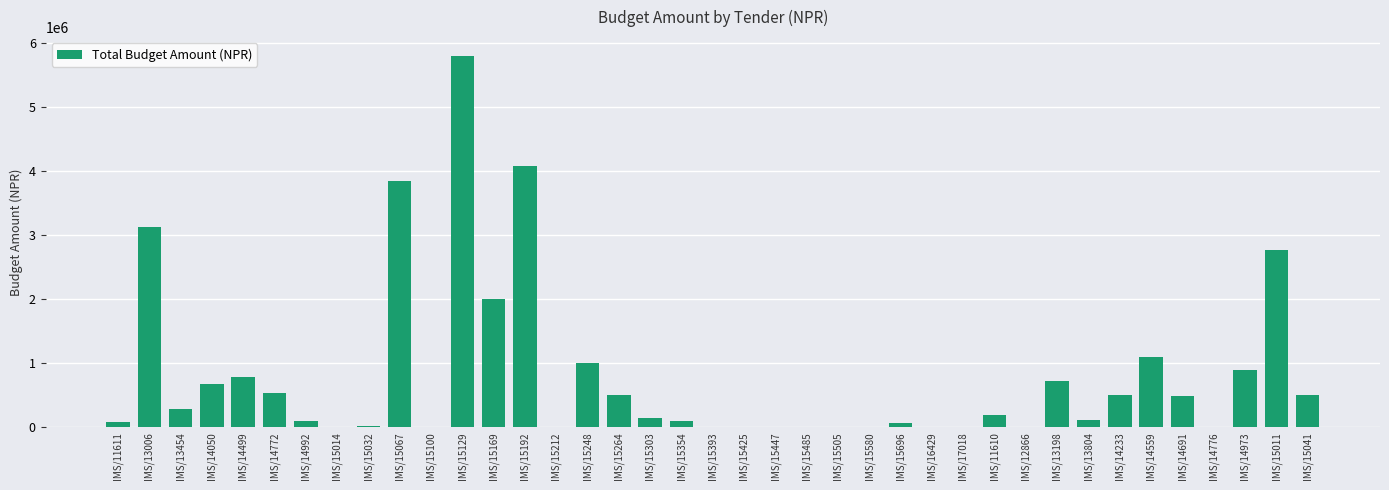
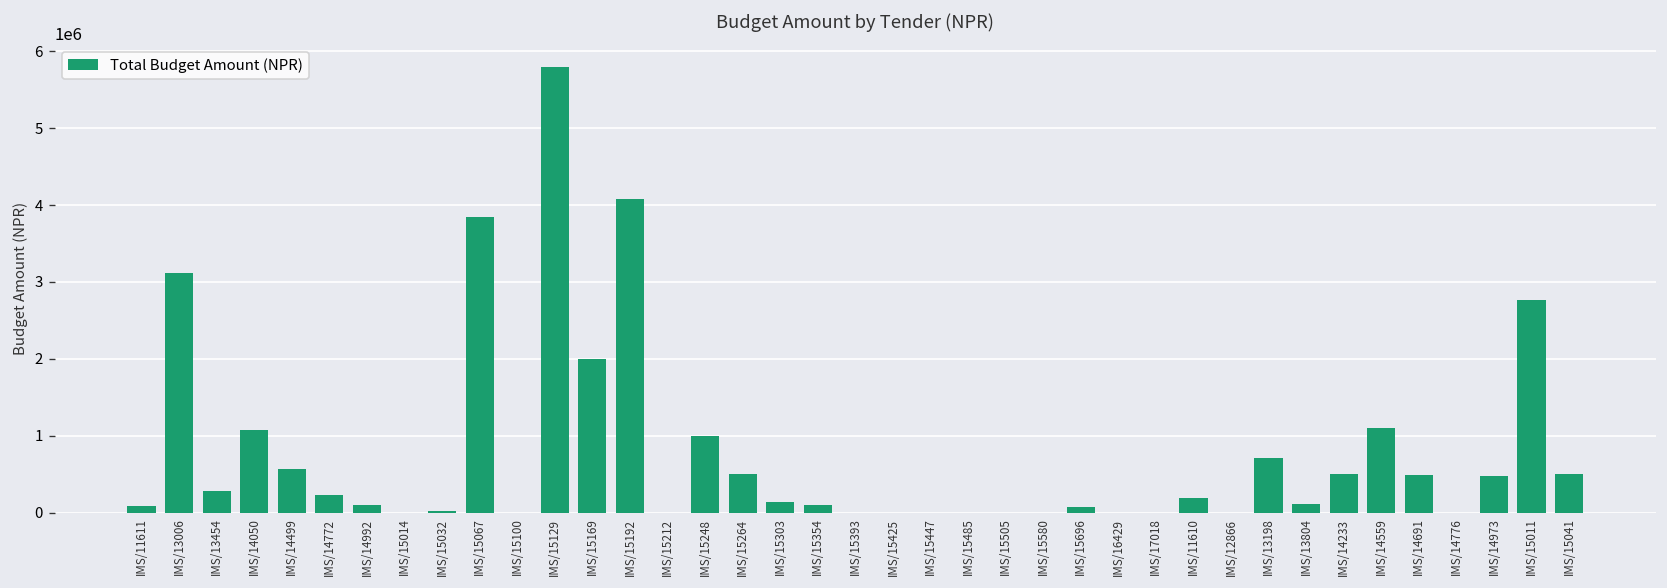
  {
    "IMS/11611": 100000,
    "IMS/13006": 3100000,
    "IMS/13454": 300000,
-   "IMS/14050": 700000,
-   "IMS/14499": 800000,
-   "IMS/14772": 500000,
+   "IMS/14050": 1100000,
+   "IMS/14499": 600000,
+   "IMS/14772": 200000,
    "IMS/14992": 100000,
    "IMS/15014": 0,
    "IMS/15067": 3800000,
    "IMS/15100": 0,
    "IMS/15129": 5800000,
    "IMS/15169": 2000000,
    "IMS/15192": 4100000,
    "IMS/15212": 0,
    "IMS/15248": 1000000,
    "IMS/15264": 500000,
    "IMS/15303": 100000,
    "IMS/15354": 100000,
    "IMS/15393": 0,
    "IMS/15425": 0,
    "IMS/15447": 0,
    "IMS/15485": 0,
    "IMS/15505": 0,
    "IMS/15580": 0,
    "IMS/15696": 100000,
    "IMS/16429": 0,
    "IMS/17018": 0,
    "IMS/11610": 200000,
    "IMS/12866": 0,
    "IMS/13198": 700000,
    "IMS/13804": 100000,
    "IMS/14233": 500000,
    "IMS/14559": 1100000,
    "IMS/14691": 500000,
    "IMS/14776": 0,
-   "IMS/14973": 900000,
+   "IMS/14973": 500000,
    "IMS/15011": 2800000,
    "IMS/15041": 500000
  }
